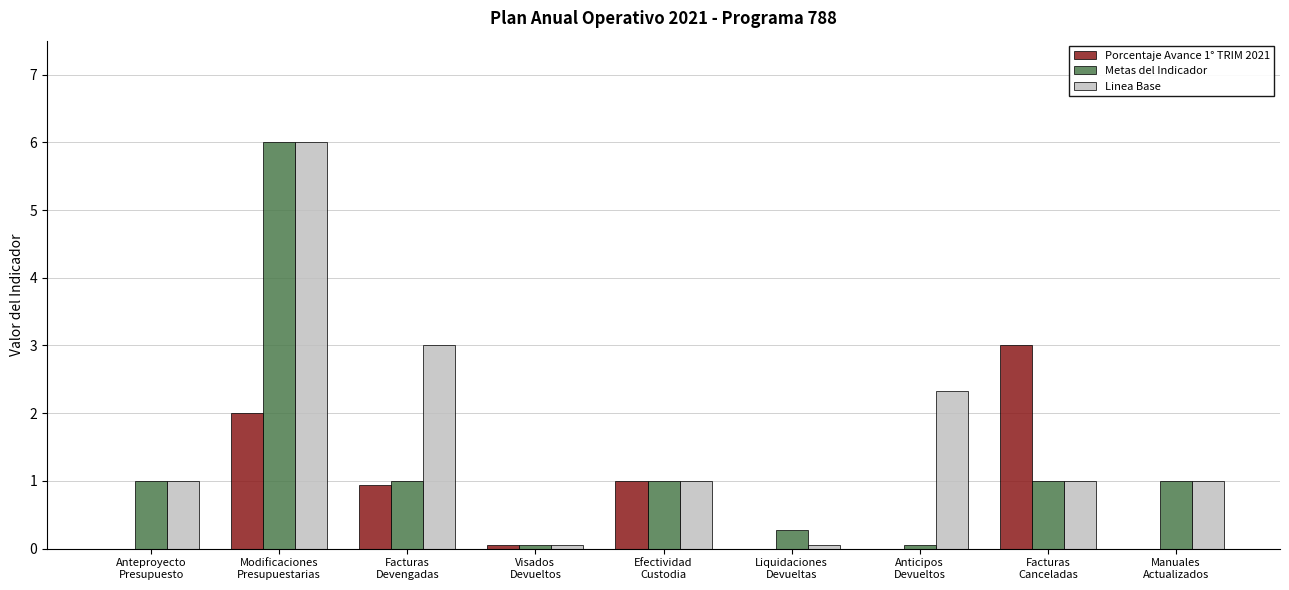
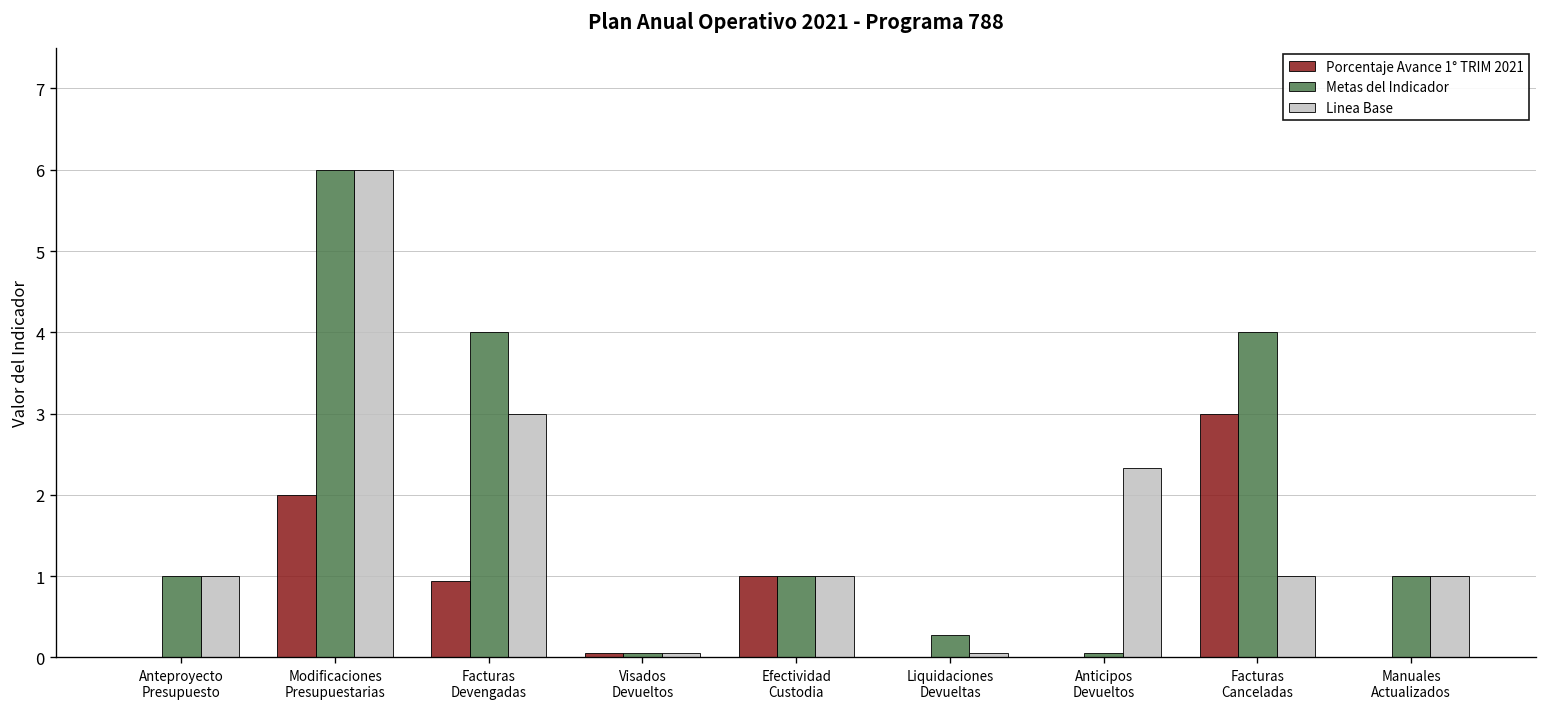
  {
    "Porcentaje Avance 1° TRIM 2021": {
      "Anteproyecto Presupuesto": 0,
      "Modificaciones Presupuestarias": 2,
      "Facturas Devengadas": 0.9,
      "Visados Devueltos": 0.1,
      "Efectividad Custodia": 1,
      "Liquidaciones Devueltas": 0,
      "Anticipos Devueltos": 0,
      "Facturas Canceladas": 3,
      "Manuales Actualizados": 0
    },
    "Metas del Indicador": {
      "Anteproyecto Presupuesto": 1,
      "Modificaciones Presupuestarias": 6,
-     "Facturas Devengadas": 1,
+     "Facturas Devengadas": 4,
      "Visados Devueltos": 0.1,
      "Efectividad Custodia": 1,
      "Liquidaciones Devueltas": 0.3,
      "Anticipos Devueltos": 0.1,
-     "Facturas Canceladas": 1,
+     "Facturas Canceladas": 4,
      "Manuales Actualizados": 1
    },
    "Linea Base": {
      "Anteproyecto Presupuesto": 1,
      "Modificaciones Presupuestarias": 6,
      "Facturas Devengadas": 3,
      "Visados Devueltos": 0.1,
      "Efectividad Custodia": 1,
      "Liquidaciones Devueltas": 0.1,
      "Anticipos Devueltos": 2.3,
      "Facturas Canceladas": 1,
      "Manuales Actualizados": 1
    }
  }
